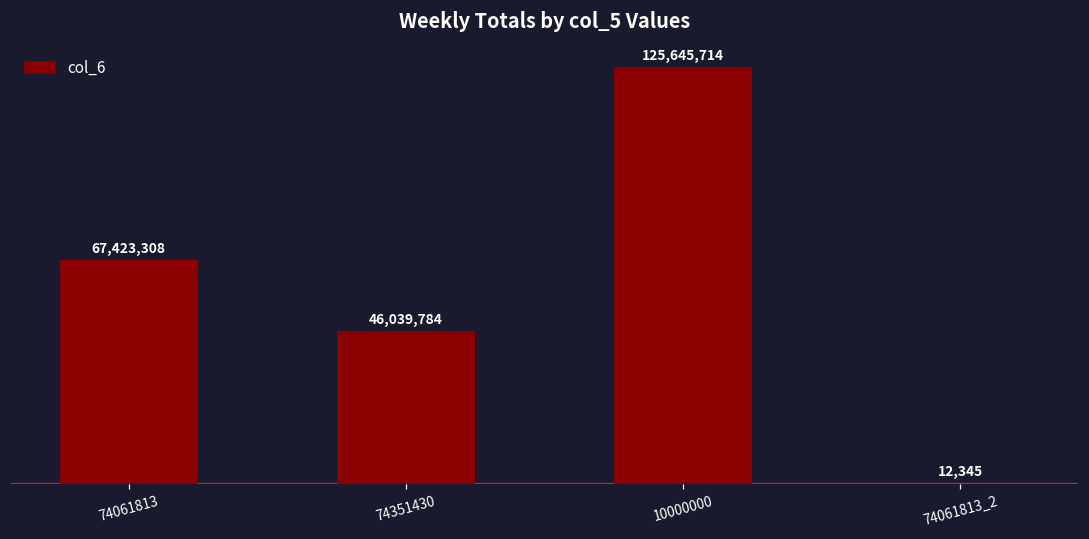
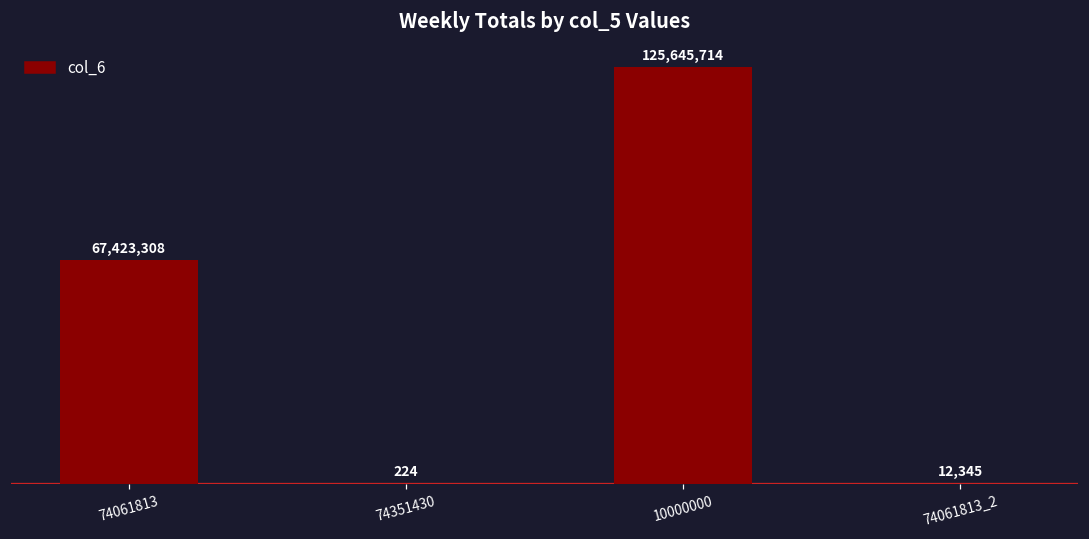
  {
    "74061813": "67,423,308",
-   "74351430": "46,039,784",
+   "74351430": "224",
    "10000000": "125,645,714",
    "74061813_2": "12,345"
  }
